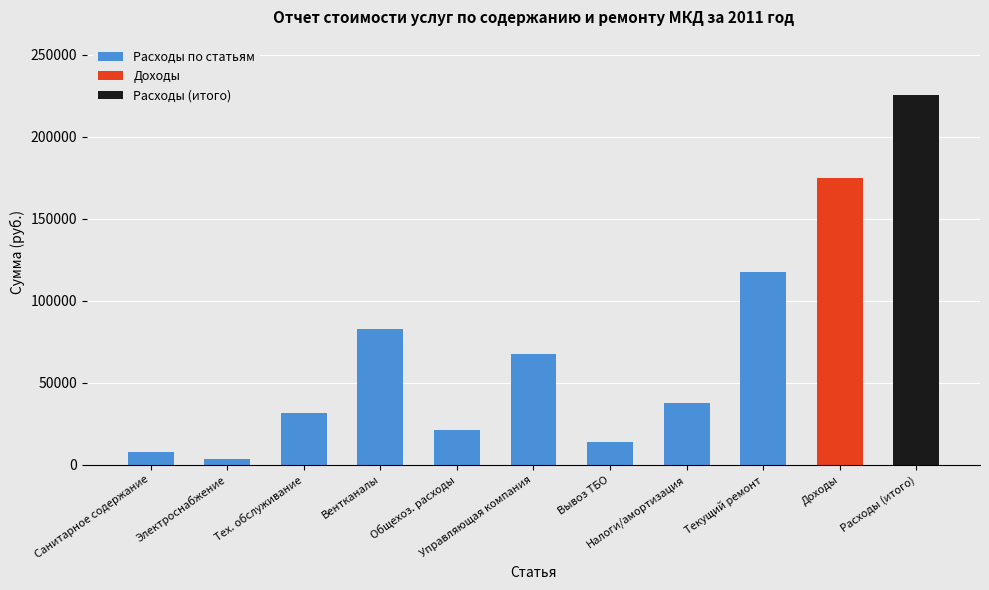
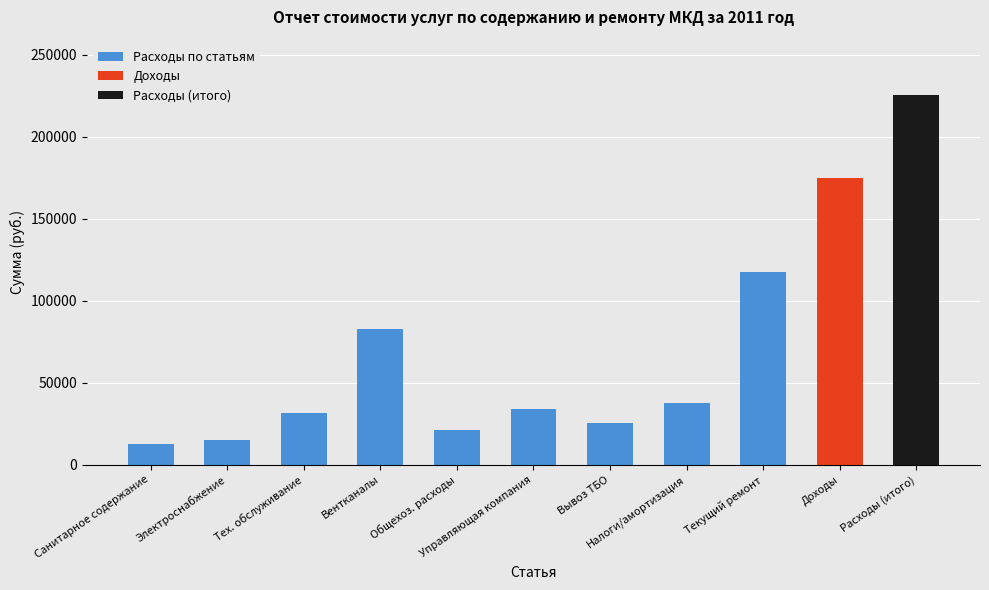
  {
    "Расходы по статьям": {
-     "Санитарное содержание": 7000,
-     "Электроснабжение": 3000,
+     "Санитарное содержание": 13000,
+     "Электроснабжение": 15000,
      "Тех. обслуживание": 31000,
      "Вентканалы": 83000,
      "Общехоз. расходы": 21000,
-     "Управляющая компания": 67000,
-     "Вывоз ТБО": 14000,
+     "Управляющая компания": 34000,
+     "Вывоз ТБО": 25000,
      "Налоги/амортизация": 38000,
      "Текущий ремонт": 118000
    },
    "Доходы": {
      "Доходы": 175000
    },
    "Расходы (итого)": {
      "Расходы (итого)": 225000
    }
  }
